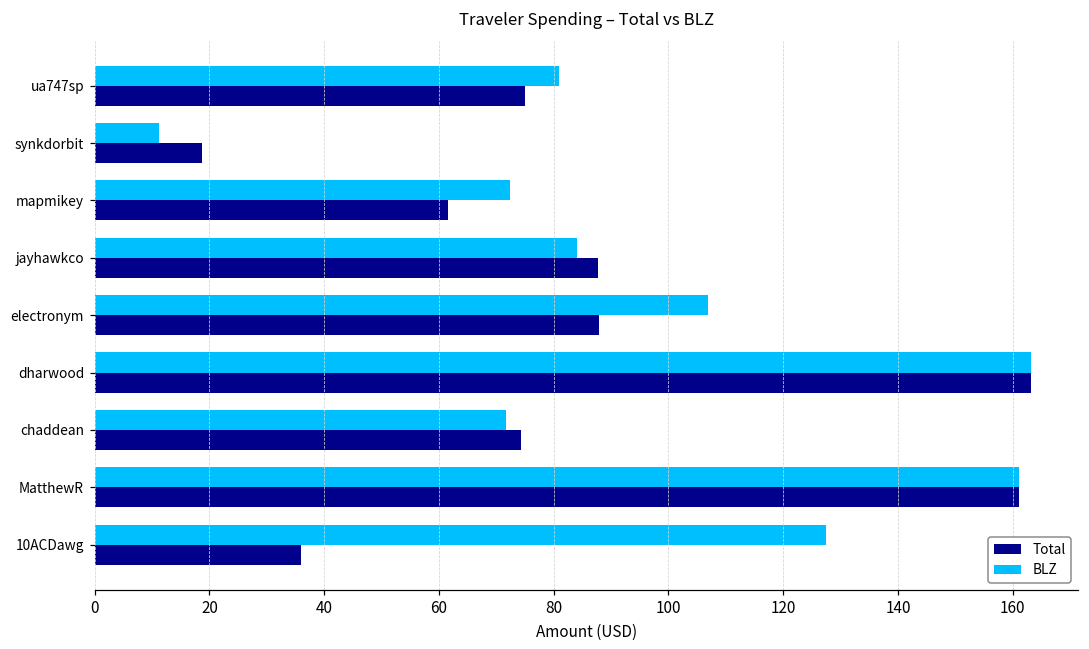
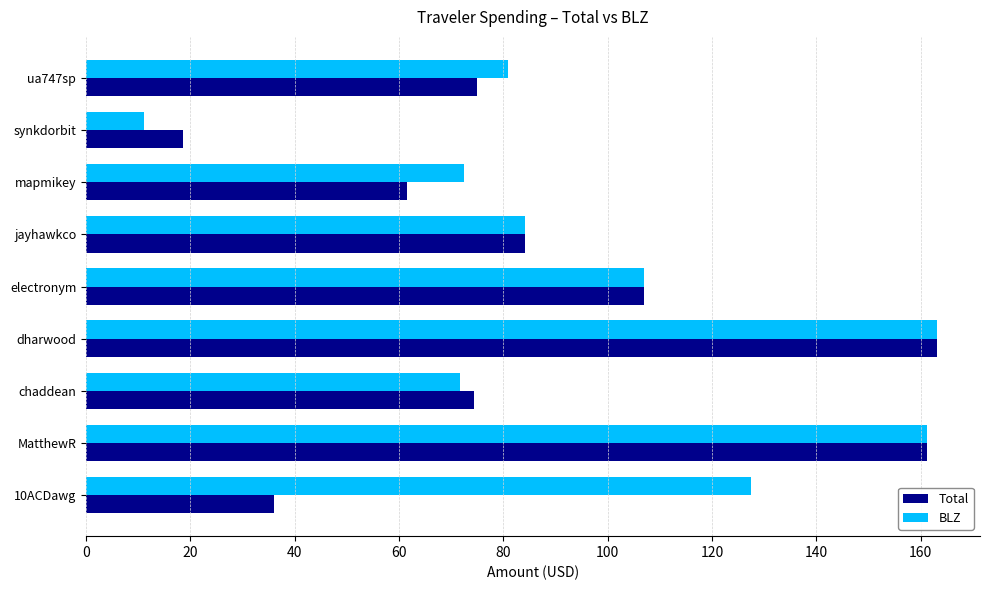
  {
    "Total": {
      "ua747sp": 75,
      "synkdorbit": 19,
      "mapmikey": 62,
-     "jayhawkco": 88,
-     "electronym": 88,
+     "jayhawkco": 84,
+     "electronym": 107,
      "dharwood": 163,
      "chaddean": 74,
      "MatthewR": 161,
      "10ACDawg": 36
    },
    "BLZ": {
      "ua747sp": 81,
      "synkdorbit": 11,
      "mapmikey": 72,
      "jayhawkco": 84,
      "electronym": 107,
      "dharwood": 163,
      "chaddean": 72,
      "MatthewR": 161,
      "10ACDawg": 127
    }
  }
